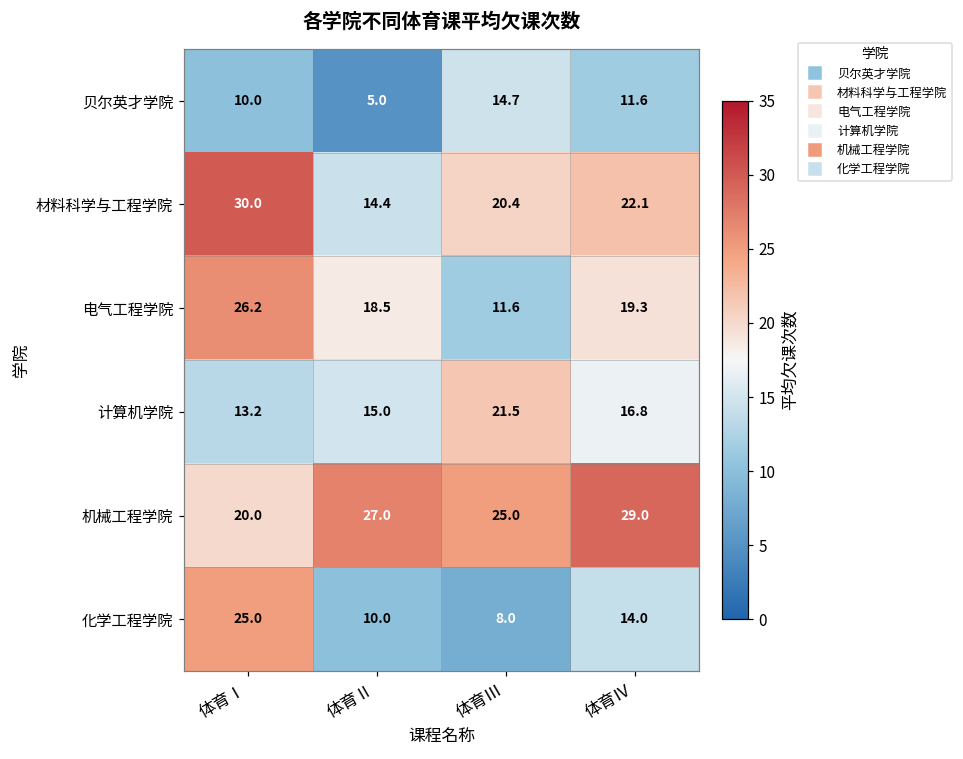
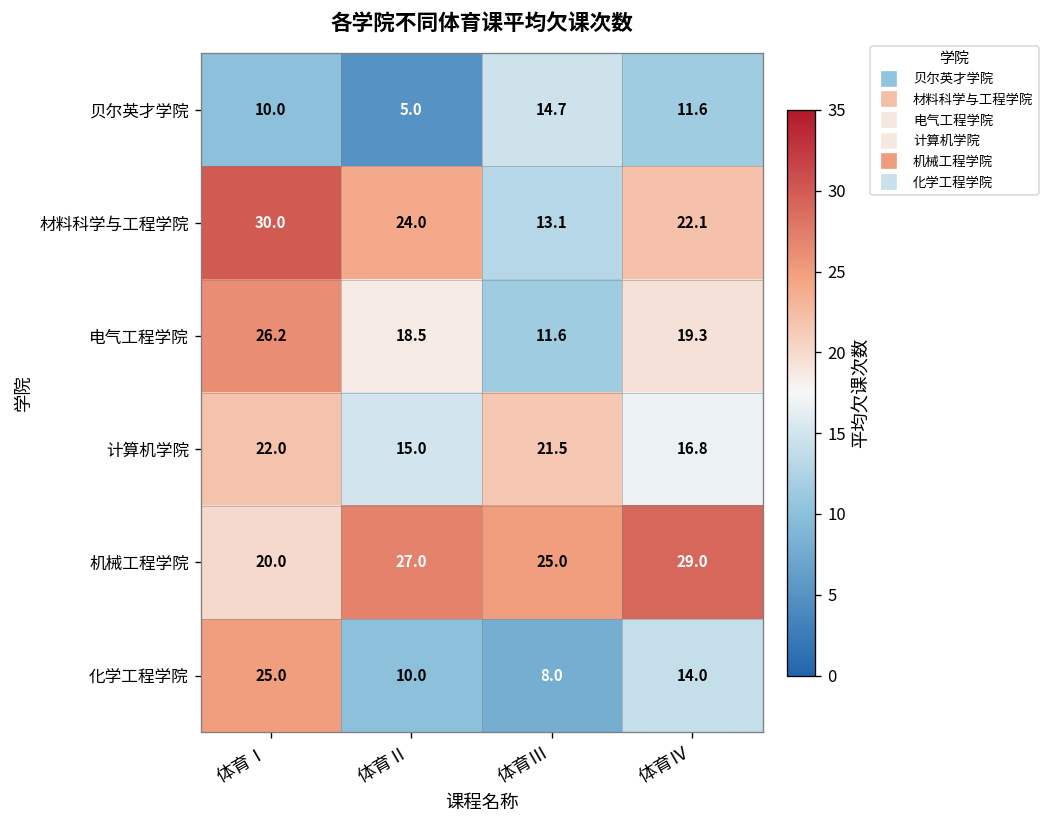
  {
    "贝尔英才学院": {
      "体育Ⅰ": 10.0,
      "体育Ⅱ": 5.0,
      "体育Ⅲ": 14.7,
      "体育Ⅳ": 11.6
    },
    "材料科学与工程学院": {
      "体育Ⅰ": 30.0,
-     "体育Ⅱ": 14.4,
-     "体育Ⅲ": 20.4,
+     "体育Ⅱ": 24.0,
+     "体育Ⅲ": 13.1,
      "体育Ⅳ": 22.1
    },
    "电气工程学院": {
      "体育Ⅰ": 26.2,
      "体育Ⅱ": 18.5,
      "体育Ⅲ": 11.6,
      "体育Ⅳ": 19.3
    },
    "计算机学院": {
-     "体育Ⅰ": 13.2,
+     "体育Ⅰ": 22.0,
      "体育Ⅱ": 15.0,
      "体育Ⅲ": 21.5,
      "体育Ⅳ": 16.8
    },
    "机械工程学院": {
      "体育Ⅰ": 20.0,
      "体育Ⅱ": 27.0,
      "体育Ⅲ": 25.0,
      "体育Ⅳ": 29.0
    },
    "化学工程学院": {
      "体育Ⅰ": 25.0,
      "体育Ⅱ": 10.0,
      "体育Ⅲ": 8.0,
      "体育Ⅳ": 14.0
    }
  }
